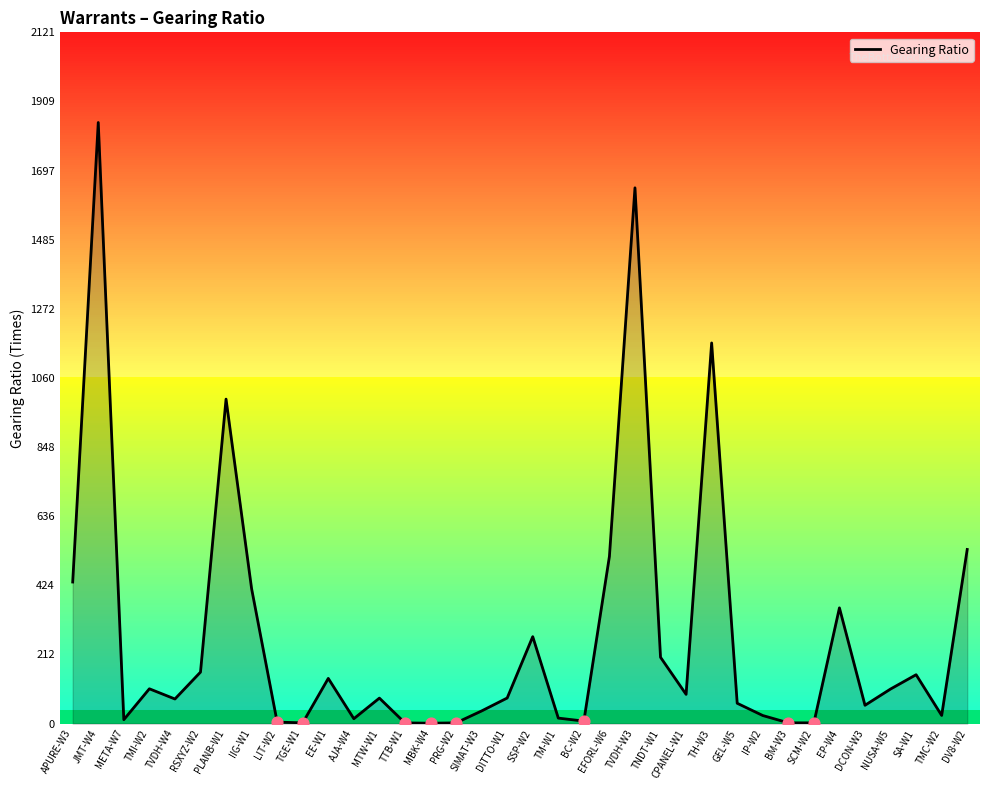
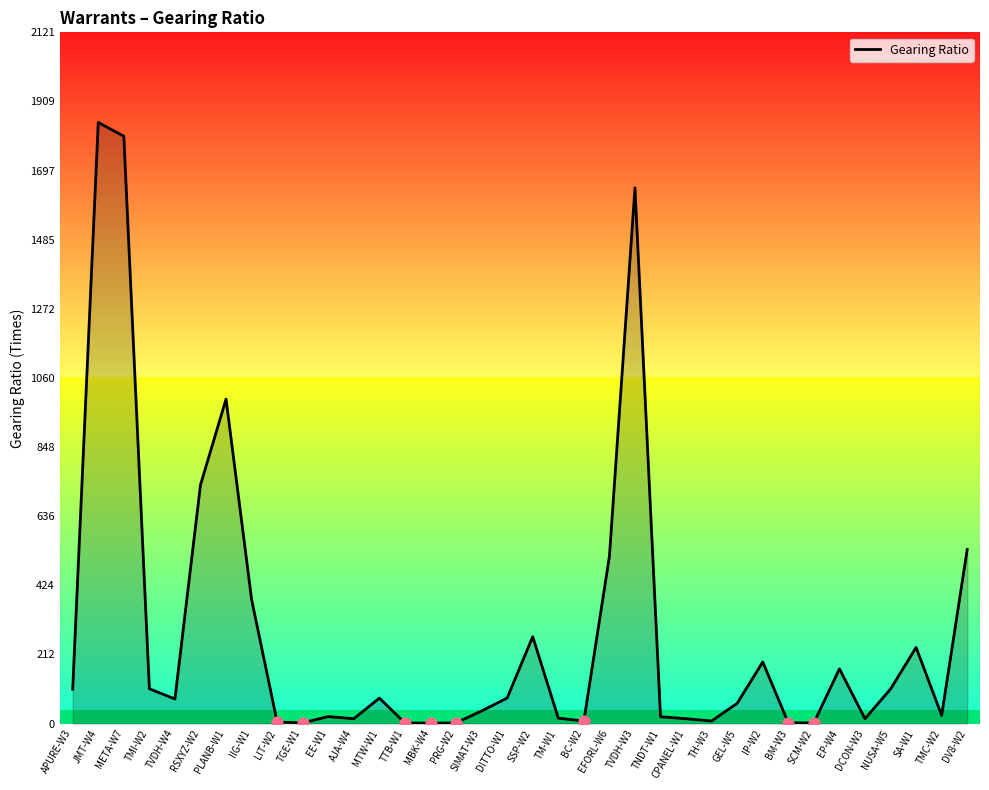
  {
    "Gearing Ratio": {
-     "APURE-W3": 430,
+     "APURE-W3": 110,
      "JMT-W4": 1840,
-     "META-W7": 10,
+     "META-W7": 1800,
      "TMI-W2": 110,
      "TVDH-W4": 80,
-     "RSXYZ-W2": 160,
+     "RSXYZ-W2": 730,
      "PLANB-W1": 1000,
-     "IIG-W1": 410,
-     "EE-W1": 140,
+     "IIG-W1": 380,
+     "EE-W1": 20,
      "AJA-W4": 20,
      "MTW-W1": 80,
      "SIMAT-W3": 40,
      "DITTO-W1": 80,
      "SSP-W2": 270,
      "TM-W1": 20,
      "EFORL-W6": 510,
      "TVDH-W3": 1640,
-     "TNDT-W1": 200,
-     "CPANEL-W1": 90,
-     "TH-W3": 1170,
+     "TNDT-W1": 20,
+     "CPANEL-W1": 10,
+     "TH-W3": 10,
      "GEL-W5": 60,
-     "IP-W2": 20,
-     "EP-W4": 360,
-     "DCON-W3": 60,
+     "IP-W2": 190,
+     "EP-W4": 170,
+     "DCON-W3": 20,
      "NUSA-W5": 110,
-     "SA-W1": 150,
+     "SA-W1": 230,
      "TMC-W2": 30,
      "DV8-W2": 530
    }
  }
